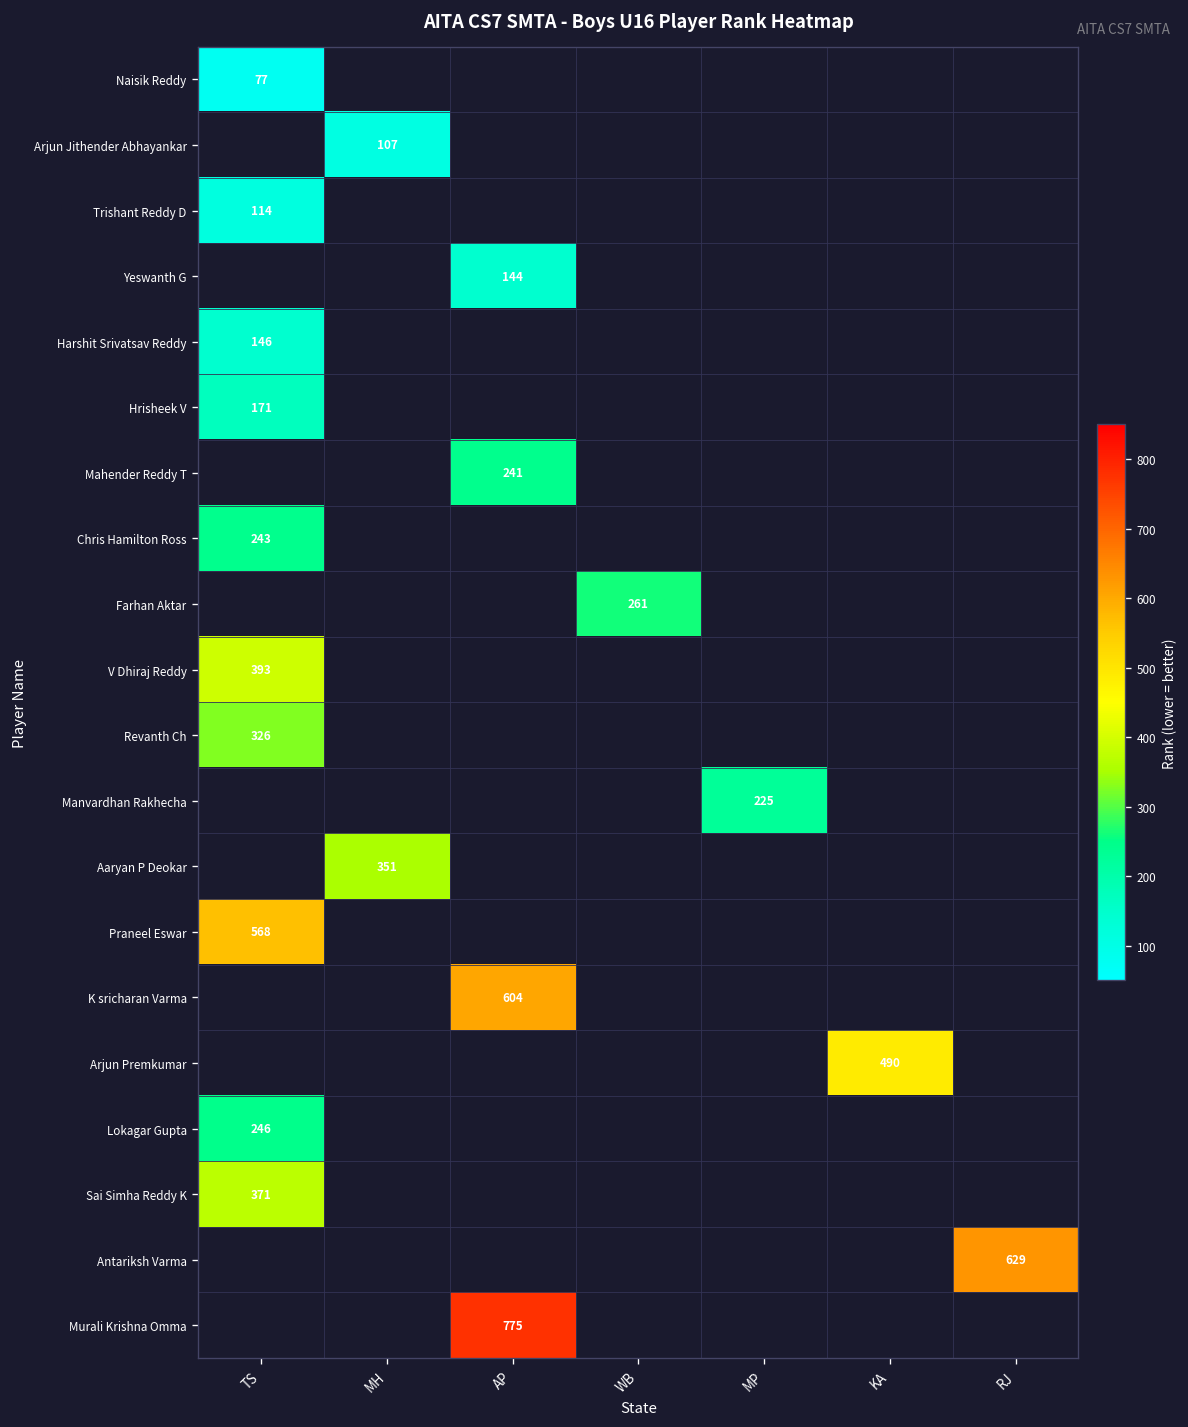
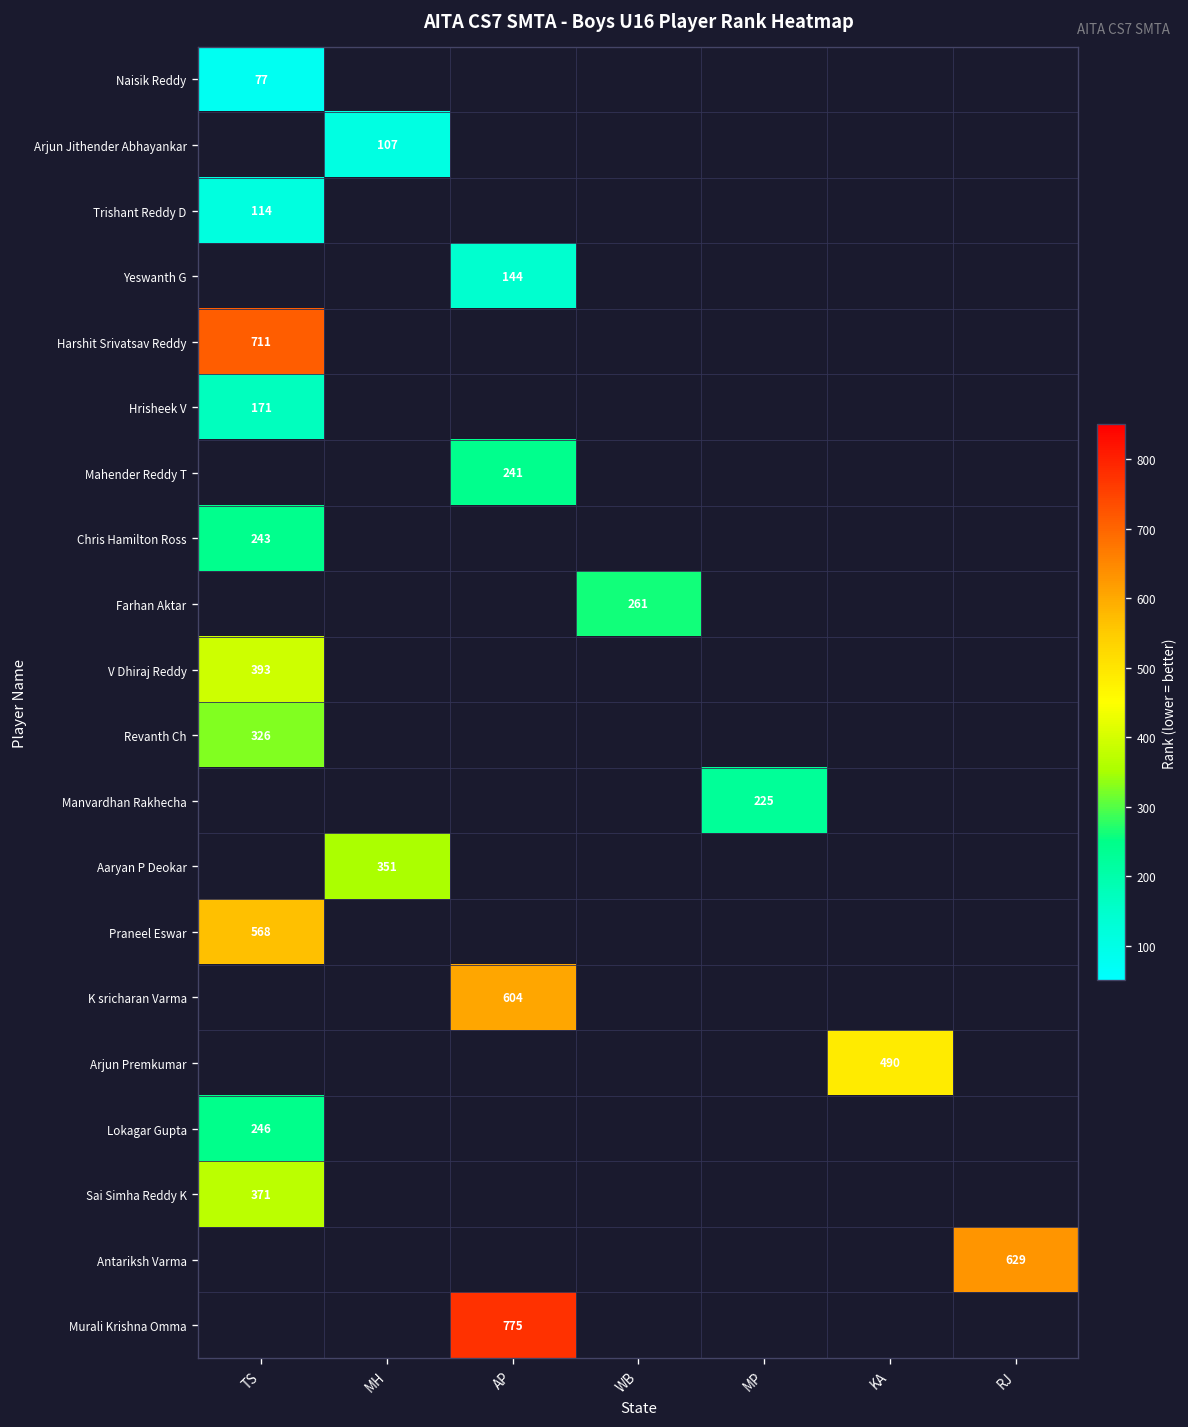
  {
    "Naisik Reddy": {
      "TS": 77
    },
    "Arjun Jithender Abhayankar": {
      "MH": 107
    },
    "Trishant Reddy D": {
      "TS": 114
    },
    "Yeswanth G": {
      "AP": 144
    },
    "Harshit Srivatsav Reddy": {
-     "TS": 146
+     "TS": 711
    },
    "Hrisheek V": {
      "TS": 171
    },
    "Mahender Reddy T": {
      "AP": 241
    },
    "Chris Hamilton Ross": {
      "TS": 243
    },
    "Farhan Aktar": {
      "WB": 261
    },
    "V Dhiraj Reddy": {
      "TS": 393
    },
    "Revanth Ch": {
      "TS": 326
    },
    "Manvardhan Rakhecha": {
      "MP": 225
    },
    "Aaryan P Deokar": {
      "MH": 351
    },
    "Praneel Eswar": {
      "TS": 568
    },
    "K sricharan Varma": {
      "AP": 604
    },
    "Arjun Premkumar": {
      "KA": 490
    },
    "Lokagar Gupta": {
      "TS": 246
    },
    "Sai Simha Reddy K": {
      "TS": 371
    },
    "Antariksh Varma": {
      "RJ": 629
    },
    "Murali Krishna Omma": {
      "AP": 775
    }
  }
